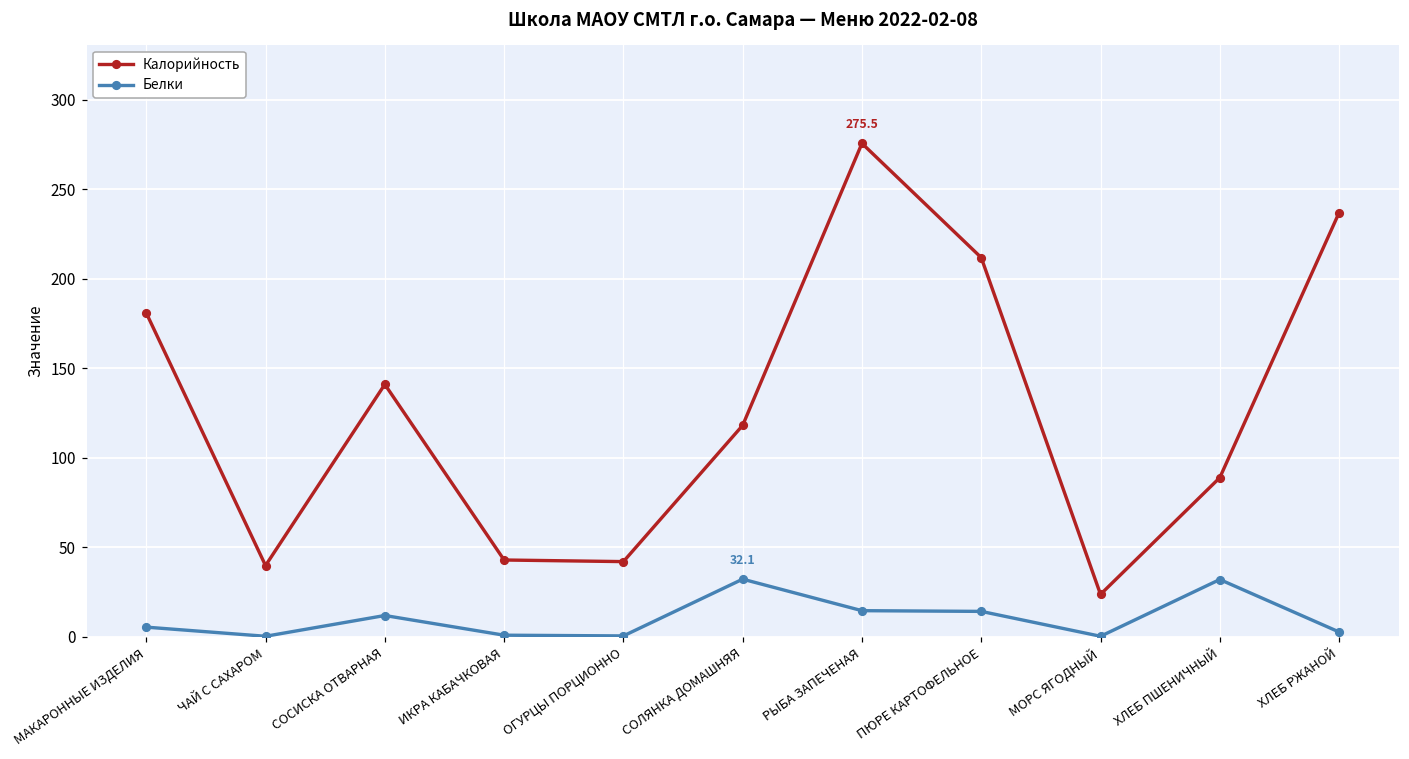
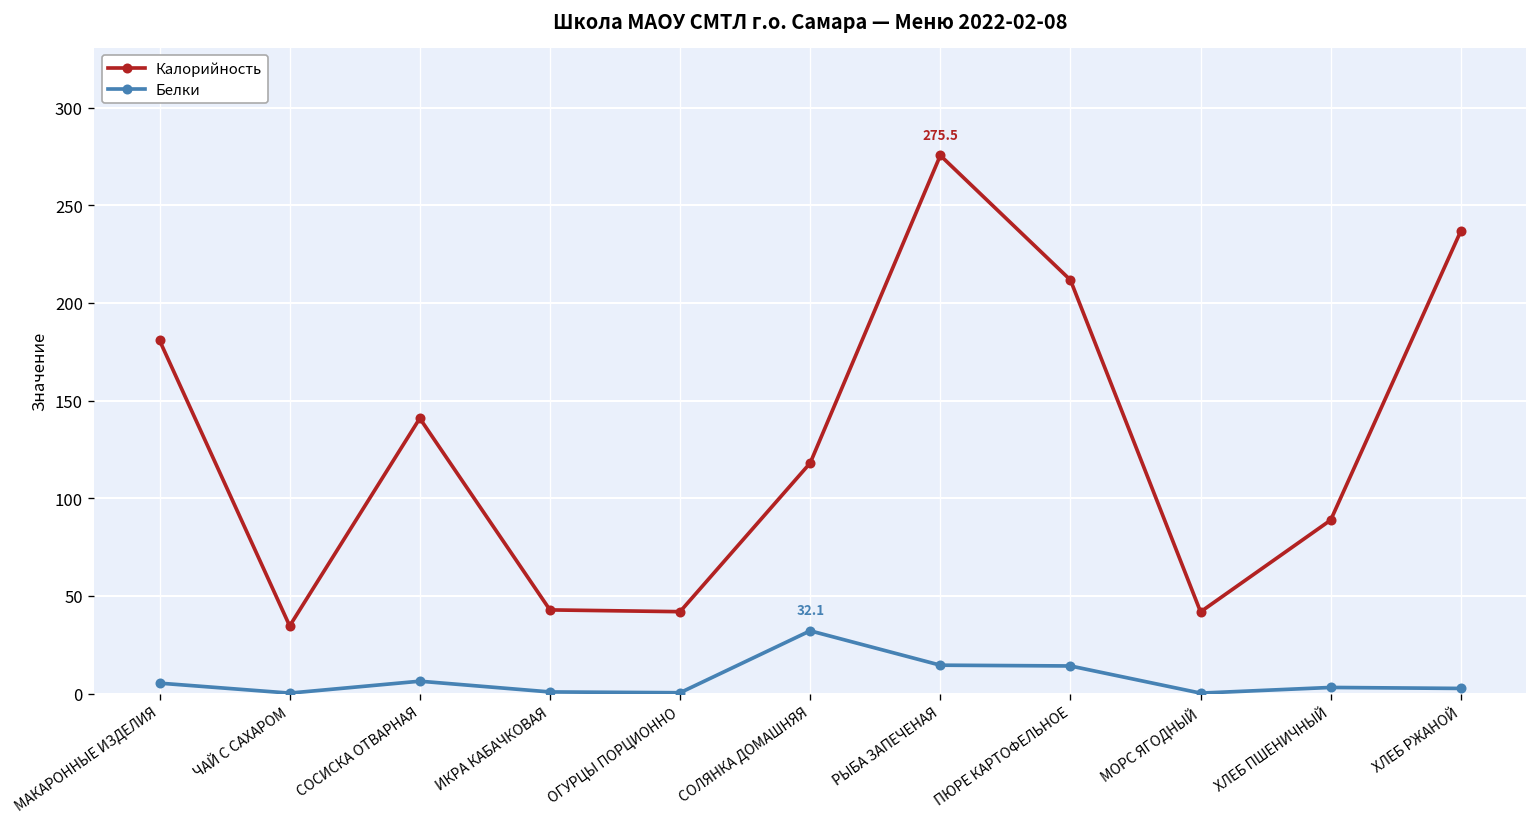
  {
    "Калорийность": {
      "МАКАРОННЫЕ ИЗДЕЛИЯ": 181,
-     "ЧАЙ С САХАРОМ": 40,
+     "ЧАЙ С САХАРОМ": 35,
      "СОСИСКА ОТВАРНАЯ": 141,
      "ИКРА КАБАЧКОВАЯ": 43,
      "ОГУРЦЫ ПОРЦИОННО": 42,
      "СОЛЯНКА ДОМАШНЯЯ": 118,
      "ПЮРЕ КАРТОФЕЛЬНОЕ": 212,
-     "МОРС ЯГОДНЫЙ": 24,
+     "МОРС ЯГОДНЫЙ": 42,
      "ХЛЕБ ПШЕНИЧНЫЙ": 89,
      "ХЛЕБ РЖАНОЙ": 237
    },
    "Белки": {
      "МАКАРОННЫЕ ИЗДЕЛИЯ": 5,
      "ЧАЙ С САХАРОМ": 0,
-     "СОСИСКА ОТВАРНАЯ": 12,
+     "СОСИСКА ОТВАРНАЯ": 6,
      "ИКРА КАБАЧКОВАЯ": 1,
      "ОГУРЦЫ ПОРЦИОННО": 0,
      "РЫБА ЗАПЕЧЕНАЯ": 15,
      "ПЮРЕ КАРТОФЕЛЬНОЕ": 14,
      "МОРС ЯГОДНЫЙ": 0,
-     "ХЛЕБ ПШЕНИЧНЫЙ": 32,
+     "ХЛЕБ ПШЕНИЧНЫЙ": 3,
      "ХЛЕБ РЖАНОЙ": 3
    }
  }
